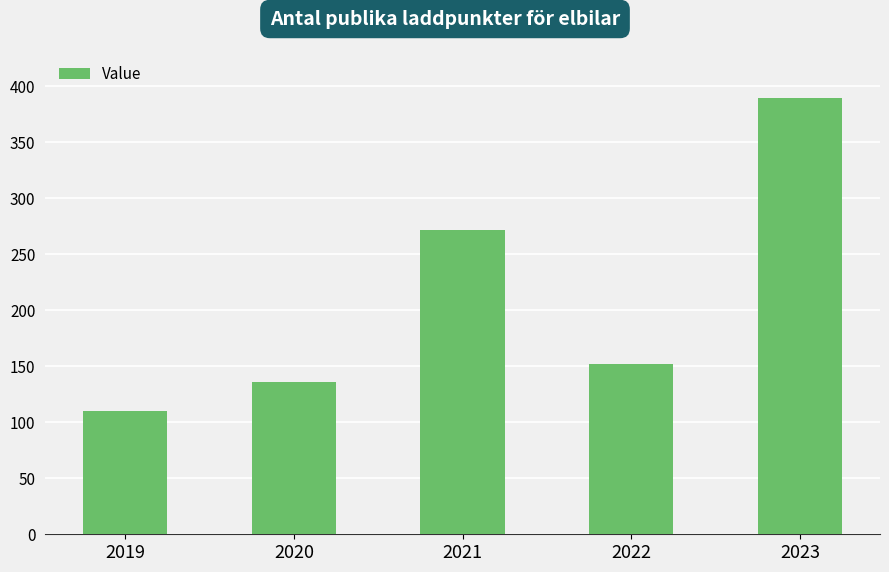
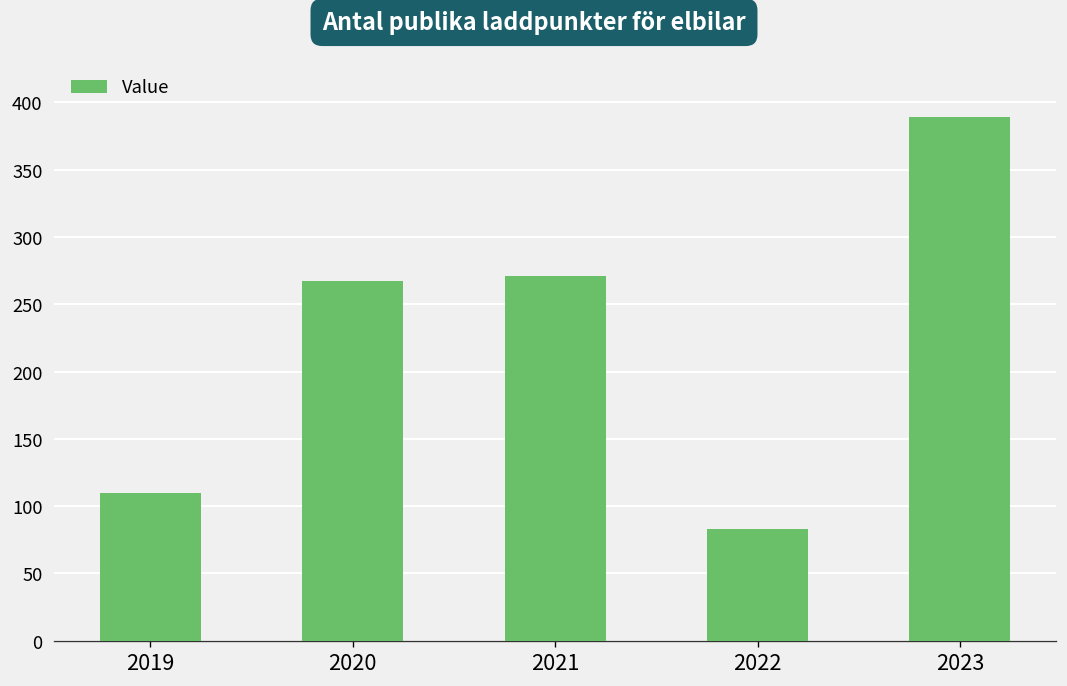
  {
    "2019": 110,
-   "2020": 136,
+   "2020": 267,
    "2021": 271,
-   "2022": 152,
+   "2022": 83,
    "2023": 389
  }
